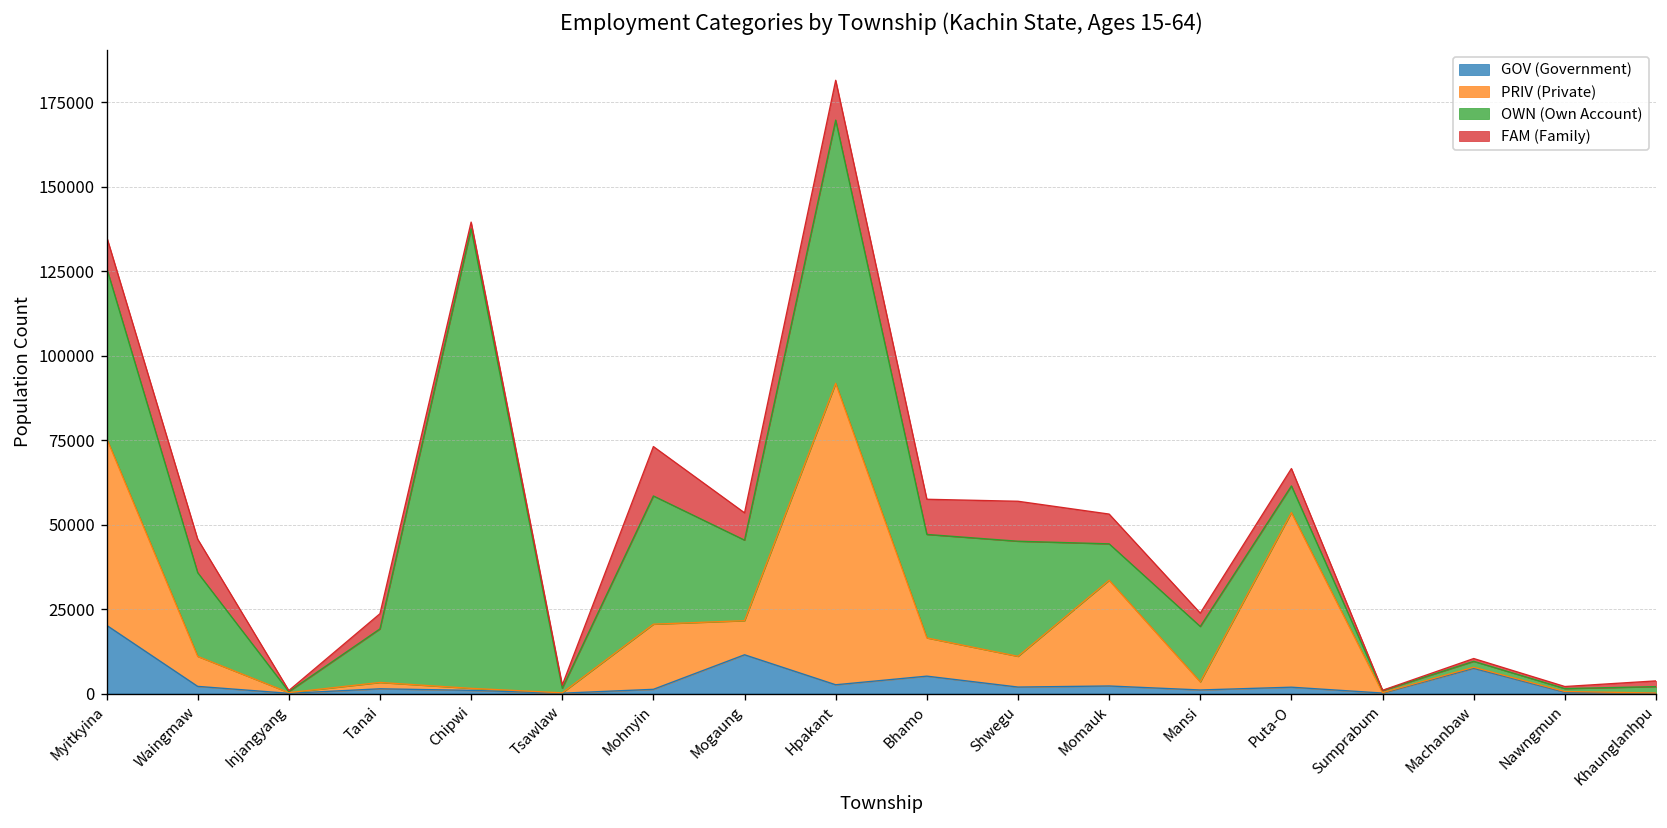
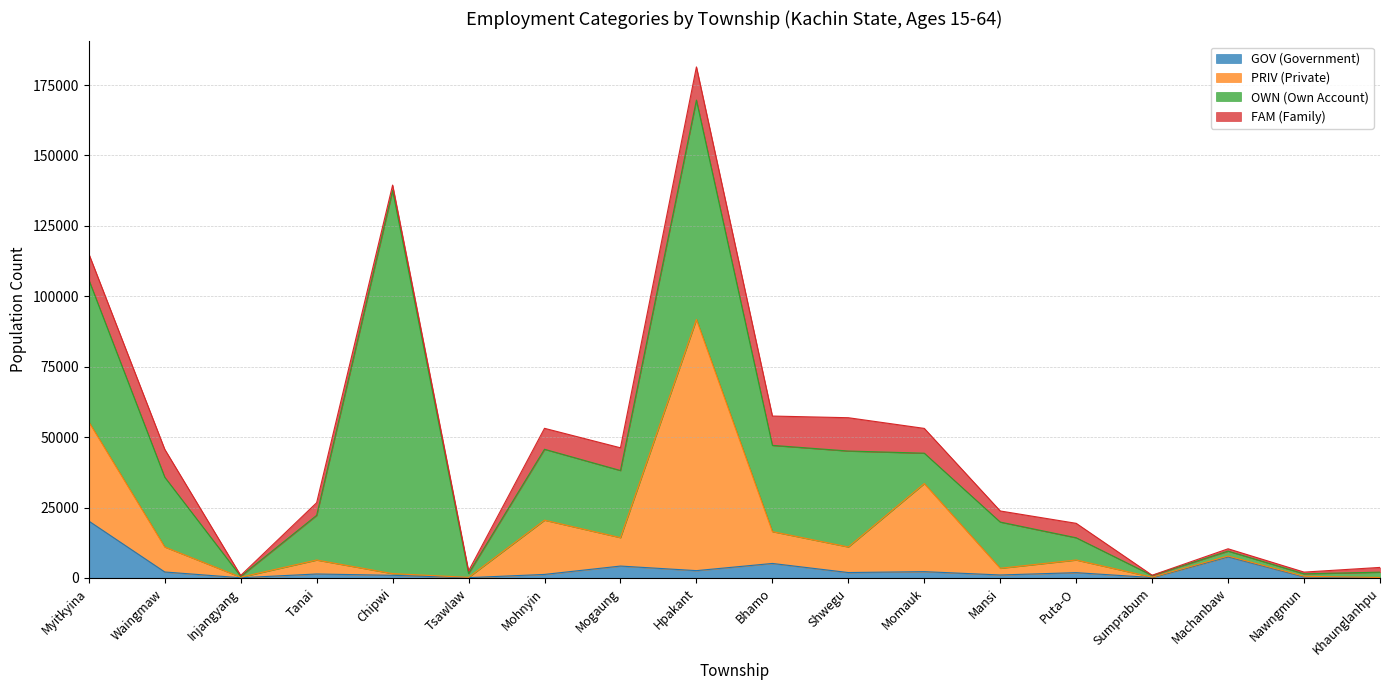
  {
    "GOV (Government)": {
      "Myitkyina": 20000,
      "Waingmaw": 2000,
      "Tanai": 1000,
      "Mohnyin": 1000,
-     "Mogaung": 11000,
+     "Mogaung": 4000,
      "Hpakant": 3000,
      "Bhamo": 5000,
      "Shwegu": 2000,
      "Momauk": 2000,
      "Mansi": 1000,
      "Puta-O": 2000
    },
    "PRIV (Private)": {
-     "Myitkyina": 55000,
+     "Myitkyina": 35000,
      "Waingmaw": 9000,
-     "Tanai": 2000,
+     "Tanai": 5000,
      "Mohnyin": 19000,
      "Mogaung": 10000,
      "Hpakant": 89000,
      "Bhamo": 11000,
      "Shwegu": 9000,
      "Momauk": 31000,
      "Mansi": 2000,
-     "Puta-O": 52000
+     "Puta-O": 4000
    },
    "OWN (Own Account)": {
      "Myitkyina": 50000,
      "Waingmaw": 25000,
      "Tanai": 16000,
      "Chipwi": 136000,
      "Tsawlaw": 1000,
-     "Mohnyin": 38000,
+     "Mohnyin": 25000,
      "Mogaung": 24000,
      "Hpakant": 78000,
      "Bhamo": 31000,
      "Shwegu": 34000,
      "Momauk": 11000,
      "Mansi": 16000,
      "Puta-O": 8000,
      "Khaunglanhpu": 2000
    },
    "FAM (Family)": {
      "Myitkyina": 9000,
      "Waingmaw": 10000,
      "Tanai": 4000,
      "Chipwi": 2000,
      "Tsawlaw": 1000,
-     "Mohnyin": 15000,
+     "Mohnyin": 7000,
      "Mogaung": 8000,
      "Hpakant": 12000,
      "Bhamo": 10000,
      "Shwegu": 12000,
      "Momauk": 9000,
      "Mansi": 4000,
      "Puta-O": 5000,
      "Khaunglanhpu": 2000
    }
  }
